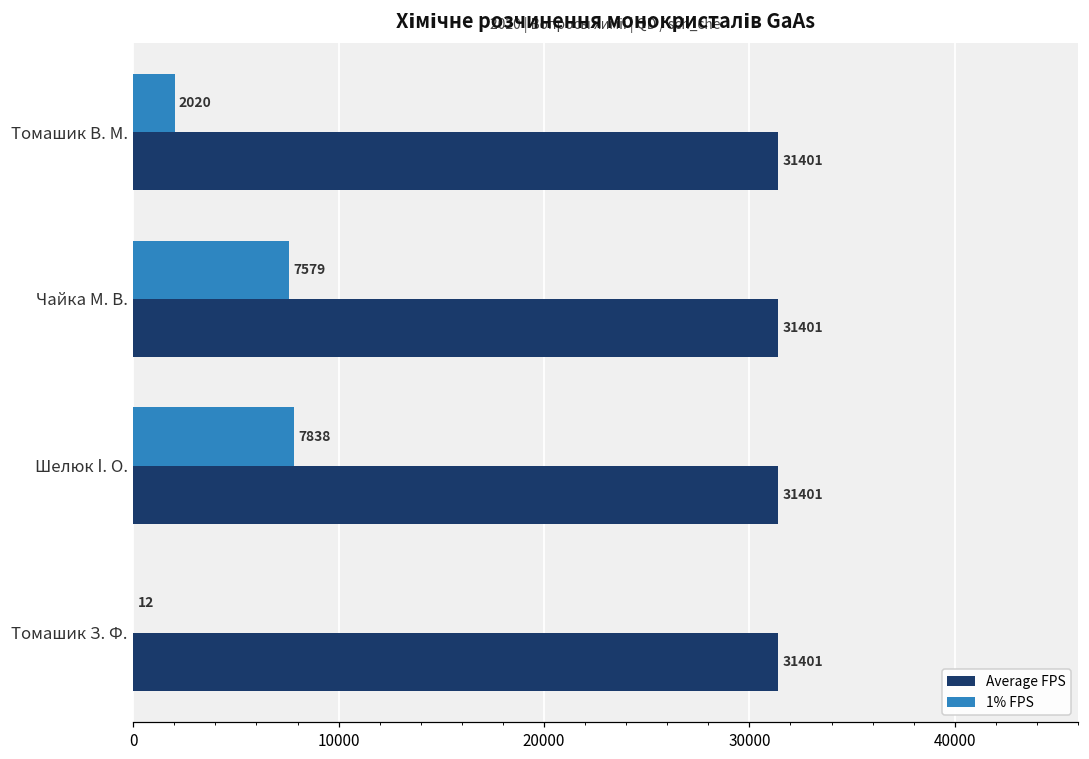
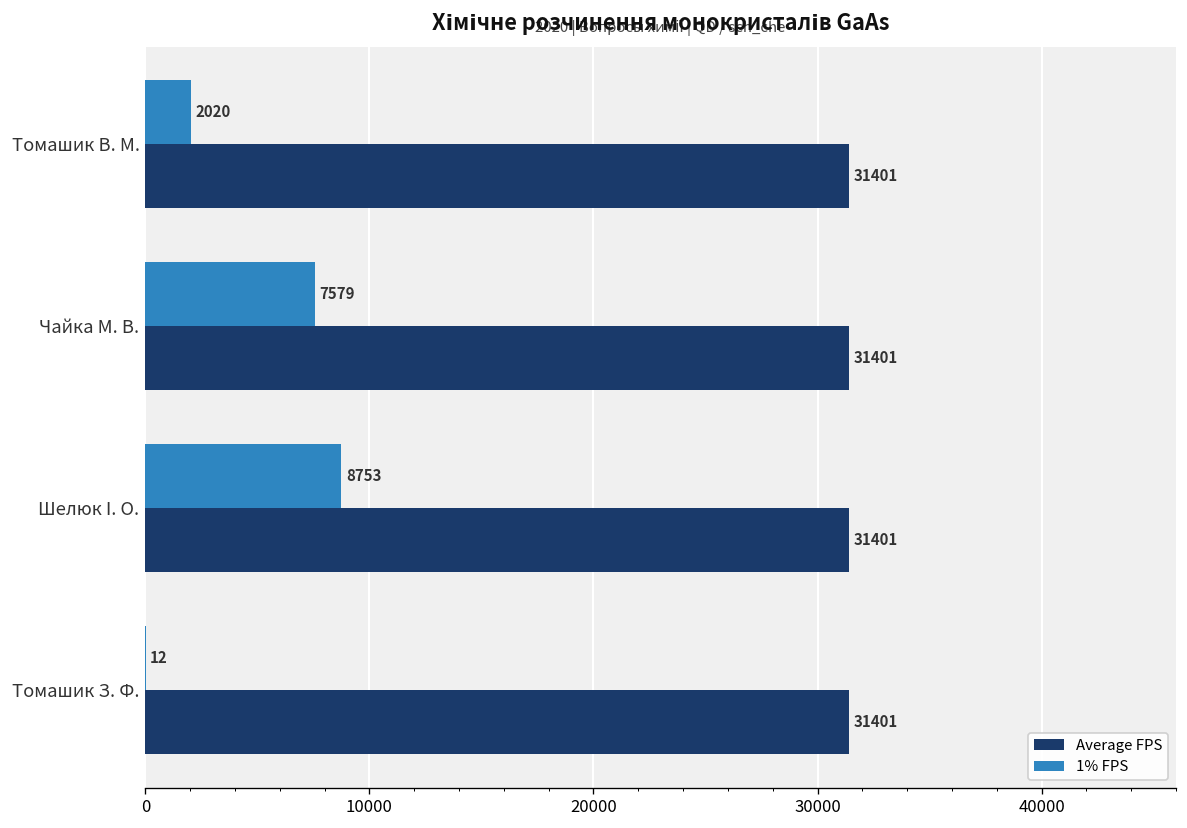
  {
    "Average FPS": {
      "Томашик В. М.": 31401,
      "Чайка М. В.": 31401,
      "Шелюк І. О.": 31401,
      "Томашик З. Ф.": 31401
    },
    "1% FPS": {
      "Томашик В. М.": 2020,
      "Чайка М. В.": 7579,
-     "Шелюк І. О.": 7838,
+     "Шелюк І. О.": 8753,
      "Томашик З. Ф.": 12
    }
  }
